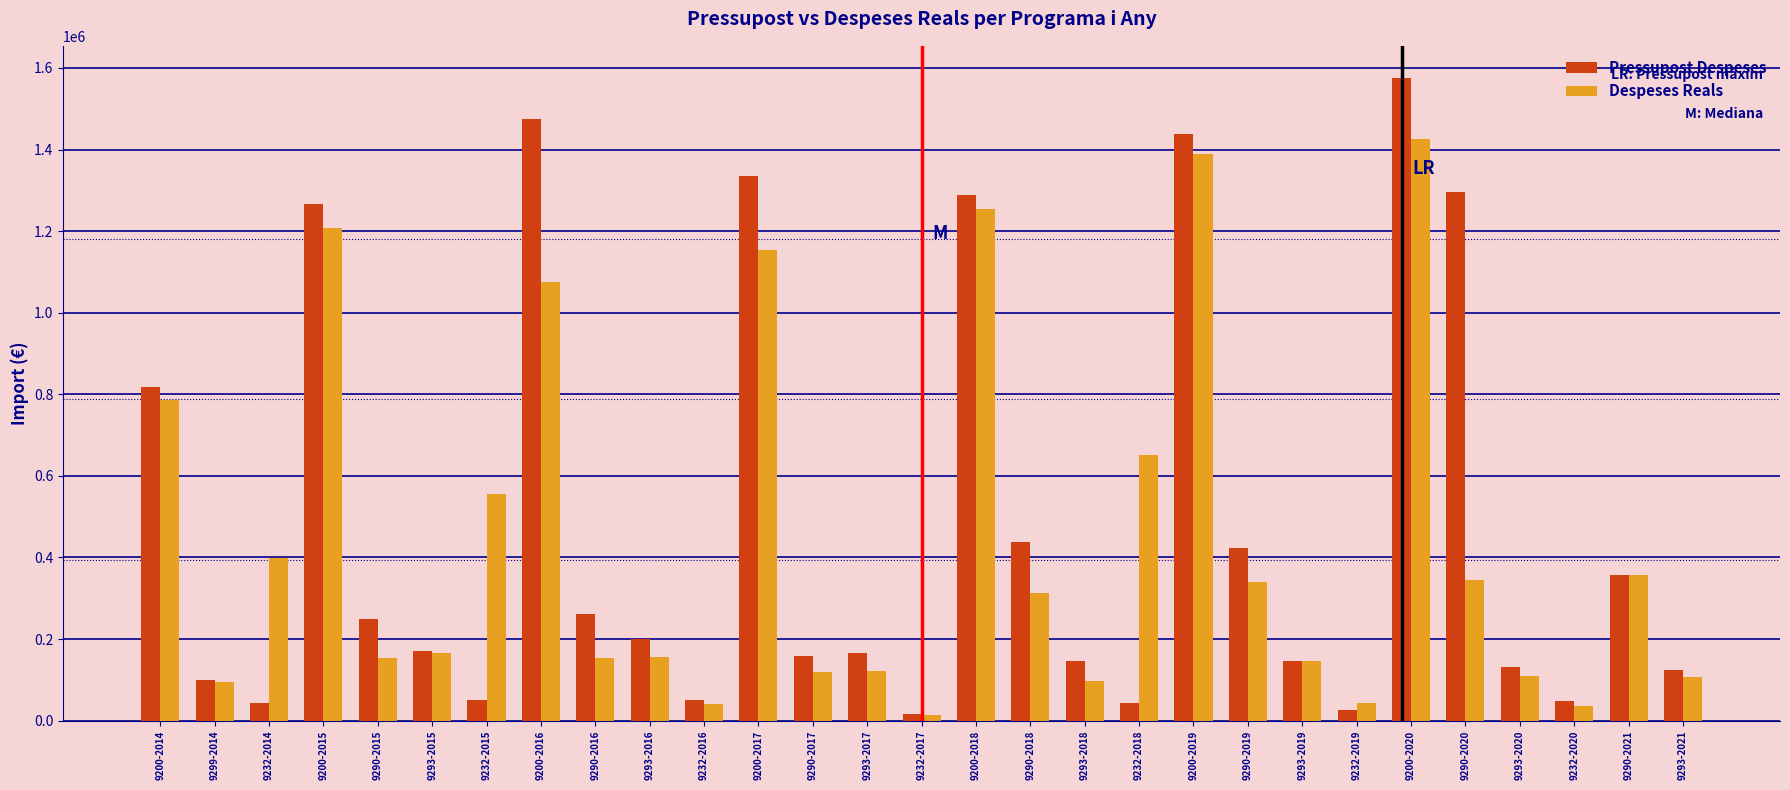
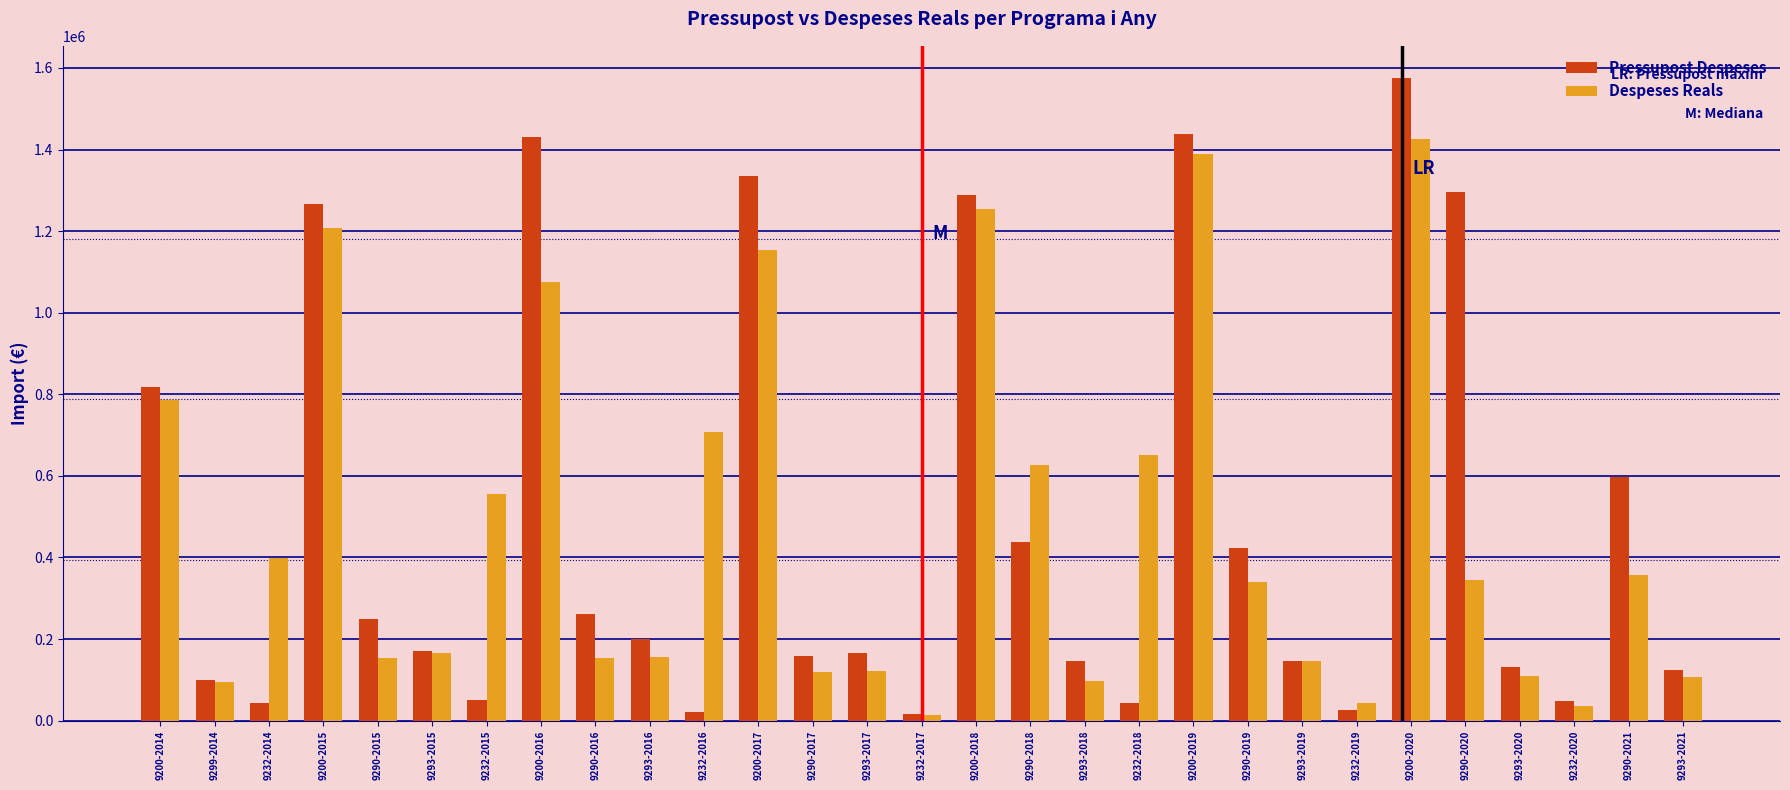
  {
    "Pressupost Despeses": {
      "9200-2014": 820000,
      "9299-2014": 100000,
      "9232-2014": 40000,
      "9200-2015": 1270000,
      "9290-2015": 250000,
      "9293-2015": 170000,
      "9232-2015": 50000,
-     "9200-2016": 1480000,
+     "9200-2016": 1430000,
      "9290-2016": 260000,
      "9293-2016": 200000,
-     "9232-2016": 50000,
+     "9232-2016": 20000,
      "9200-2017": 1340000,
      "9290-2017": 160000,
      "9293-2017": 170000,
      "9232-2017": 20000,
      "9200-2018": 1290000,
      "9290-2018": 440000,
      "9293-2018": 150000,
      "9232-2018": 40000,
      "9200-2019": 1440000,
      "9290-2019": 420000,
      "9293-2019": 150000,
      "9232-2019": 30000,
      "9200-2020": 1580000,
      "9290-2020": 1300000,
      "9293-2020": 130000,
      "9232-2020": 50000,
-     "9290-2021": 360000,
+     "9290-2021": 600000,
      "9293-2021": 120000
    },
    "Despeses Reals": {
      "9200-2014": 790000,
      "9299-2014": 90000,
      "9232-2014": 400000,
      "9200-2015": 1210000,
      "9290-2015": 150000,
      "9293-2015": 170000,
      "9232-2015": 560000,
      "9200-2016": 1070000,
      "9290-2016": 150000,
      "9293-2016": 160000,
-     "9232-2016": 40000,
+     "9232-2016": 710000,
      "9200-2017": 1150000,
      "9290-2017": 120000,
      "9293-2017": 120000,
      "9232-2017": 10000,
      "9200-2018": 1250000,
-     "9290-2018": 310000,
+     "9290-2018": 630000,
      "9293-2018": 100000,
      "9232-2018": 650000,
      "9200-2019": 1390000,
      "9290-2019": 340000,
      "9293-2019": 150000,
      "9232-2019": 40000,
      "9200-2020": 1430000,
      "9290-2020": 350000,
      "9293-2020": 110000,
      "9232-2020": 40000,
      "9290-2021": 360000,
      "9293-2021": 110000
    }
  }
